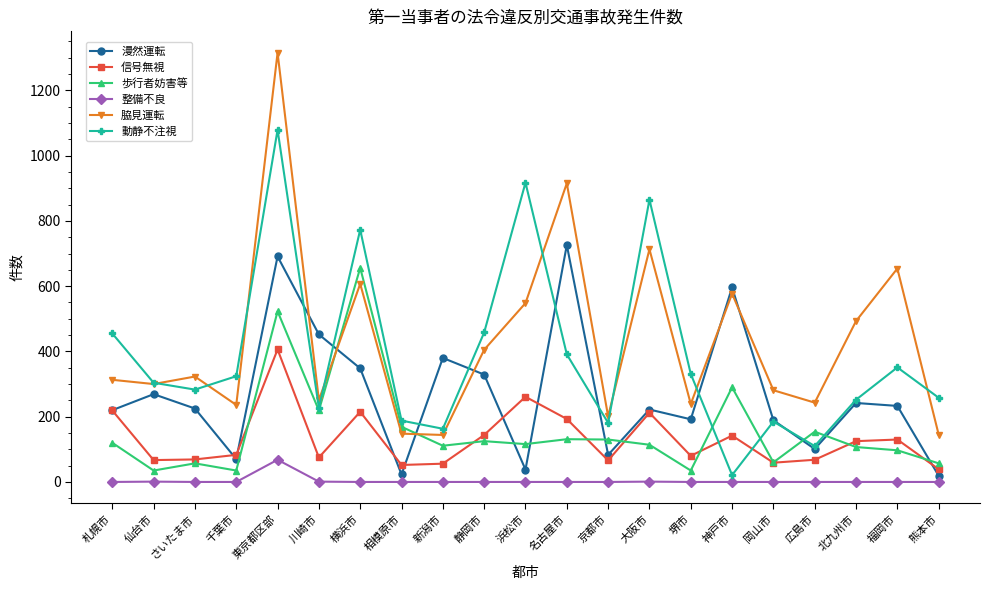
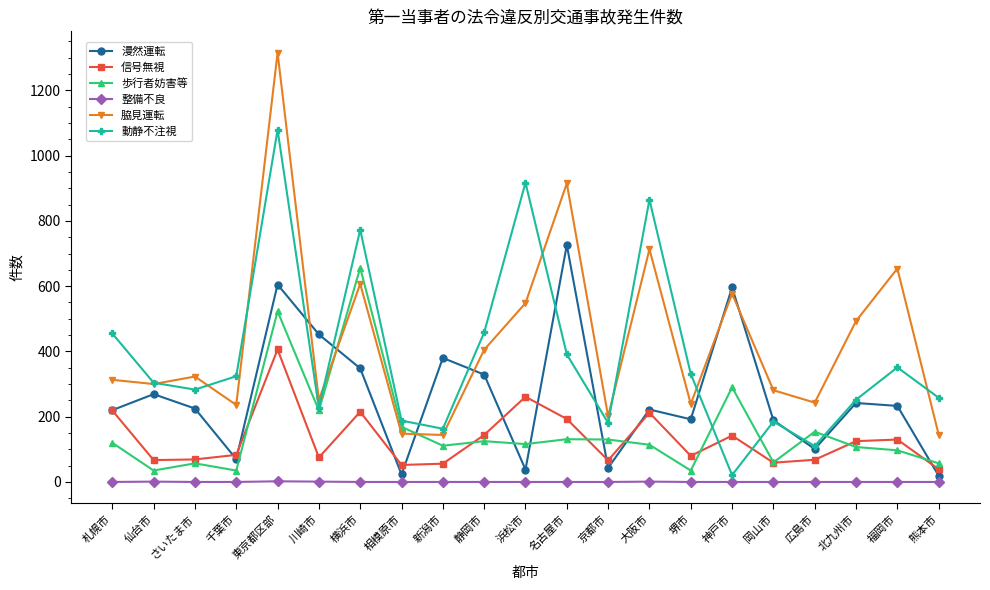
  {
    "漫然運転": {
      "仙台市": 270,
      "さいたま市": 230,
      "千葉市": 70,
-     "東京都区部": 690,
+     "東京都区部": 610,
      "川崎市": 450,
      "横浜市": 350,
      "相模原市": 20,
      "新潟市": 380,
      "静岡市": 330,
      "浜松市": 40,
      "名古屋市": 730,
-     "京都市": 80,
+     "京都市": 40,
      "大阪市": 220,
      "堺市": 190,
      "神戸市": 600,
      "広島市": 100,
      "北九州市": 240,
      "福岡市": 230,
      "熊本市": 20
    },
    "整備不良": {
      "札幌市": 0,
      "仙台市": 0,
      "さいたま市": 0,
      "千葉市": 0,
-     "東京都区部": 70,
+     "東京都区部": 0,
      "川崎市": 0,
      "横浜市": 0,
      "相模原市": 0,
      "新潟市": 0,
      "静岡市": 0,
      "浜松市": 0,
      "名古屋市": 0,
      "京都市": 0,
      "大阪市": 0,
      "堺市": 0,
      "神戸市": 0,
      "岡山市": 0,
      "広島市": 0,
      "北九州市": 0,
      "福岡市": 0,
      "熊本市": 0
    }
  }
